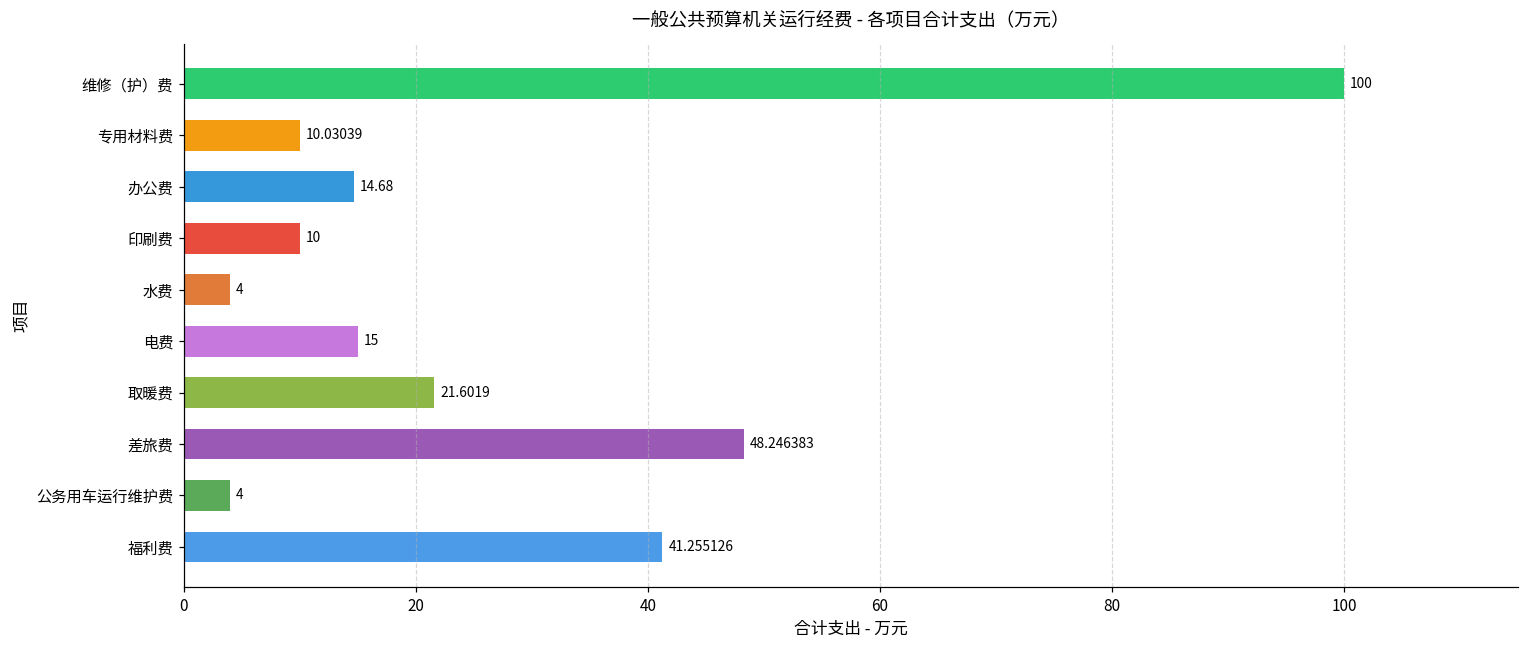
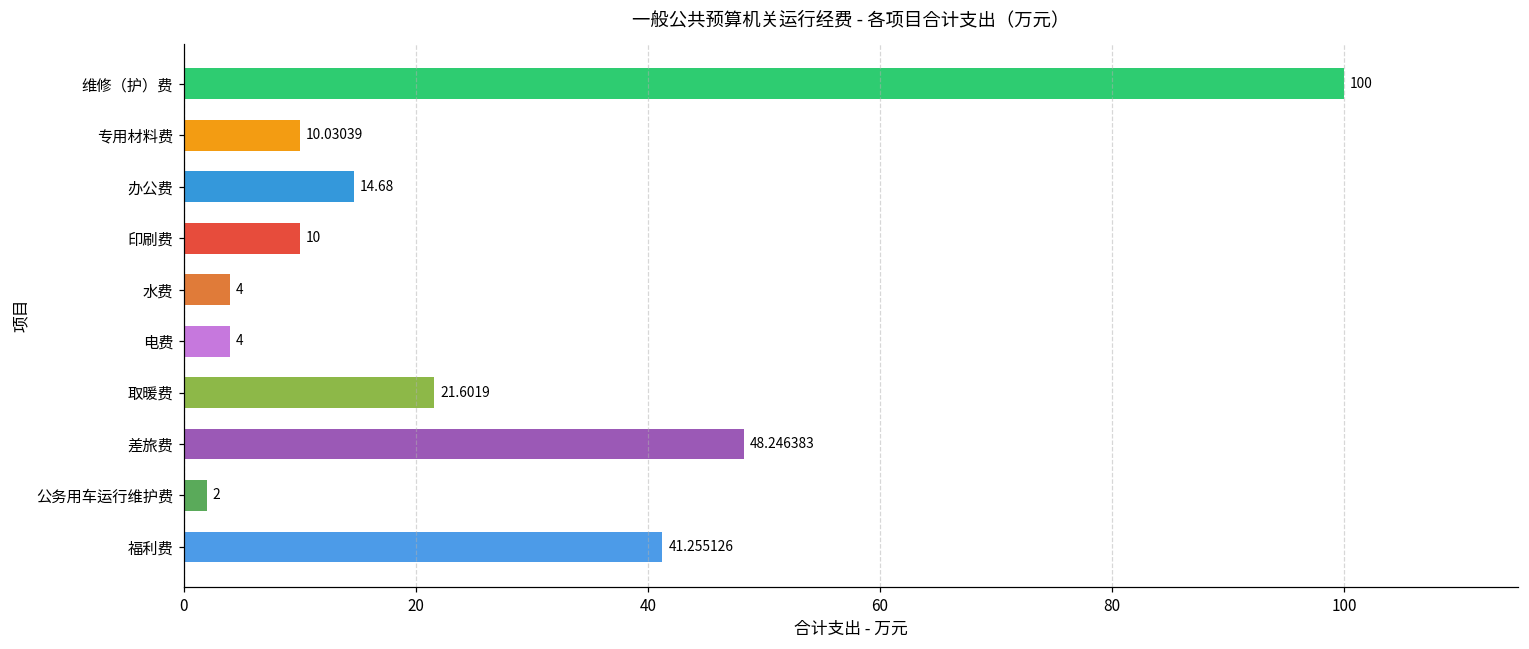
  {
    "维修（护）费": 100,
    "专用材料费": 10.03039,
    "办公费": 14.68,
    "印刷费": 10,
    "水费": 4,
-   "电费": 15,
+   "电费": 4,
    "取暖费": 21.6019,
    "差旅费": 48.246383,
-   "公务用车运行维护费": 4,
+   "公务用车运行维护费": 2,
    "福利费": 41.255126
  }
